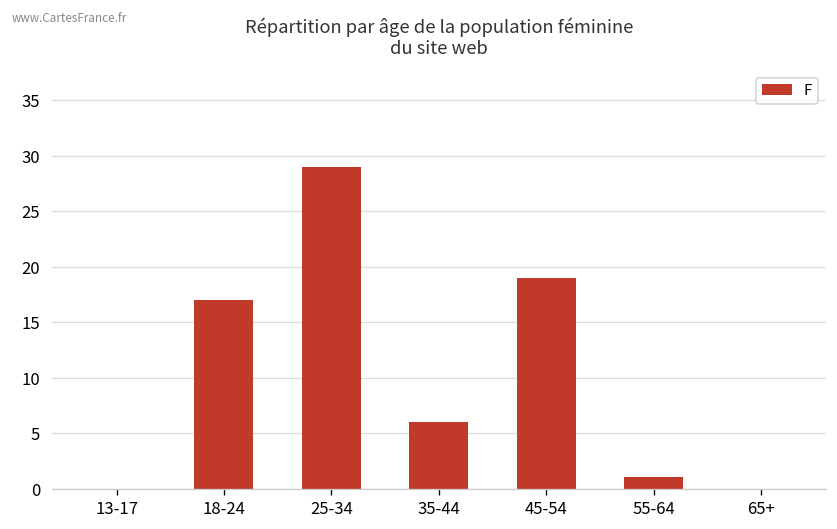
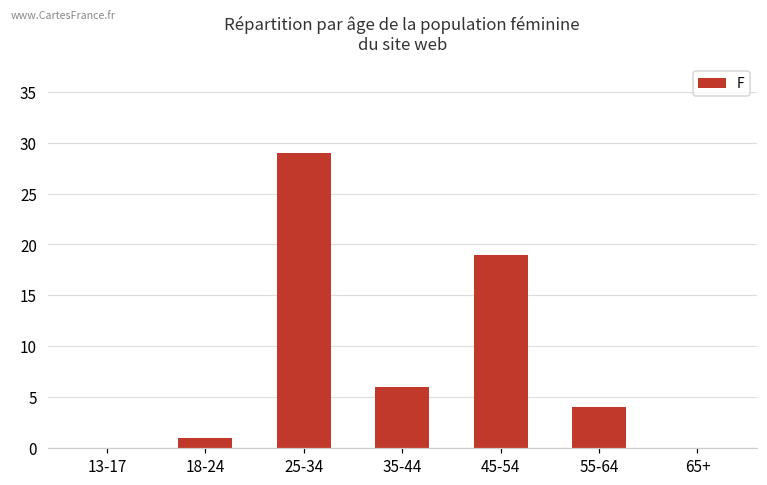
  {
    "13-17": 0,
-   "18-24": 17,
+   "18-24": 1,
    "25-34": 29,
    "35-44": 6,
    "45-54": 19,
-   "55-64": 1,
+   "55-64": 4,
    "65+": 0
  }
